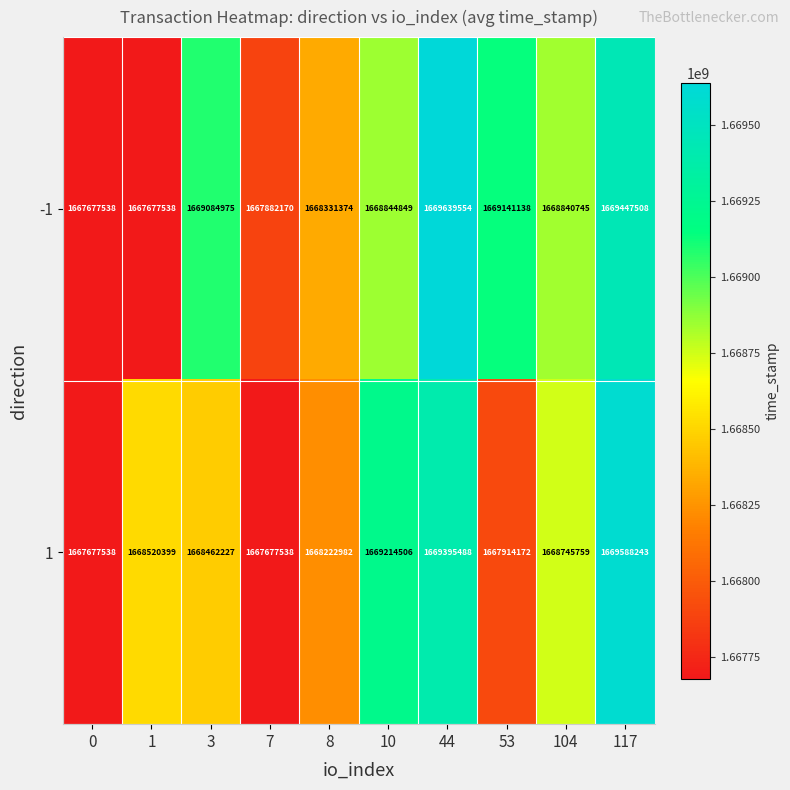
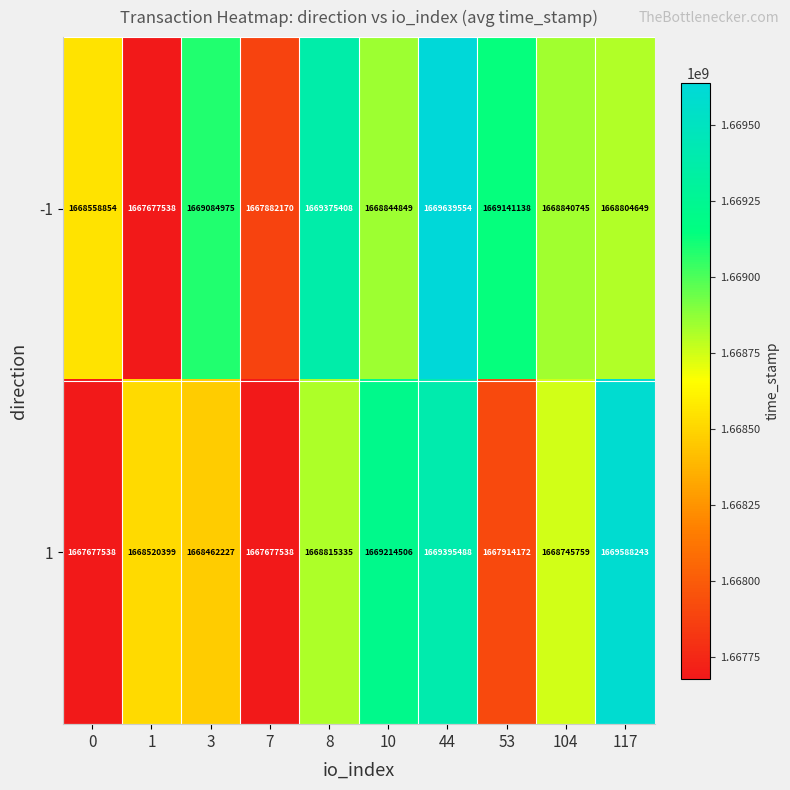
  {
    "-1": {
-     "0": 1667677538,
+     "0": 1668558854,
      "1": 1667677538,
      "3": 1669084975,
      "7": 1667882170,
-     "8": 1668331374,
+     "8": 1669375408,
      "10": 1668844849,
      "44": 1669639554,
      "53": 1669141138,
      "104": 1668840745,
-     "117": 1669447508
+     "117": 1668804649
    },
    "1": {
      "0": 1667677538,
      "1": 1668520399,
      "3": 1668462227,
      "7": 1667677538,
-     "8": 1668222982,
+     "8": 1668815335,
      "10": 1669214506,
      "44": 1669395488,
      "53": 1667914172,
      "104": 1668745759,
      "117": 1669588243
    }
  }
